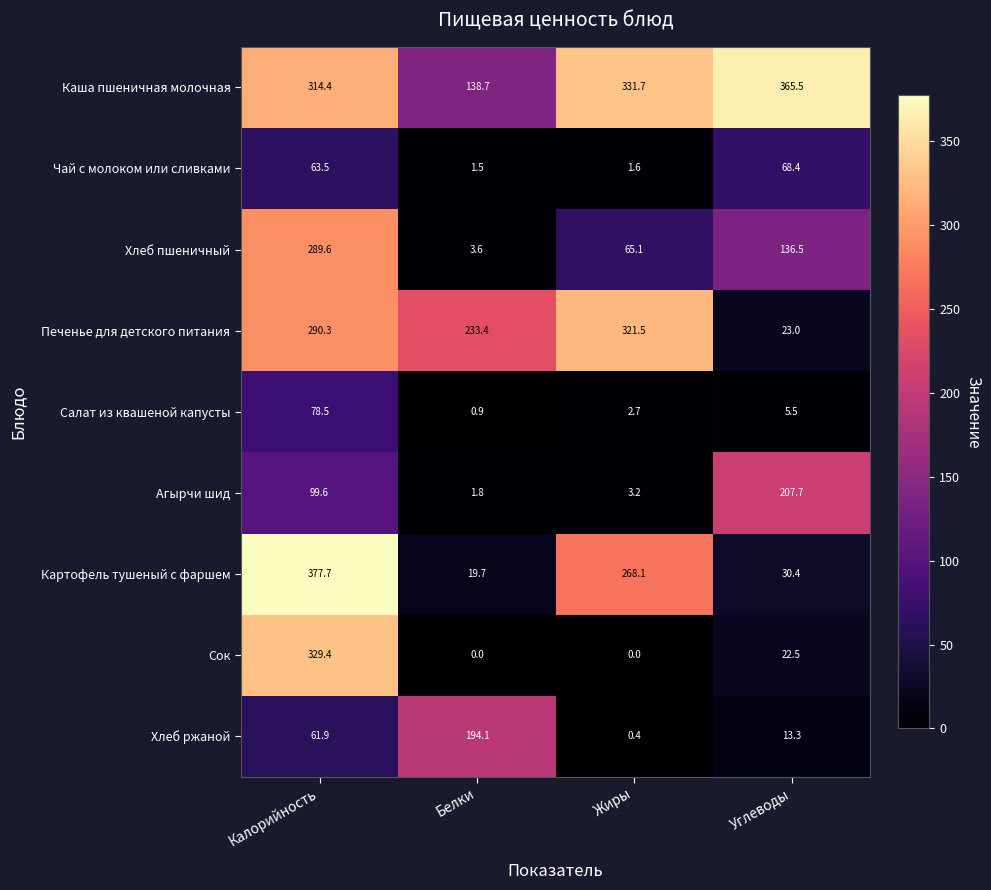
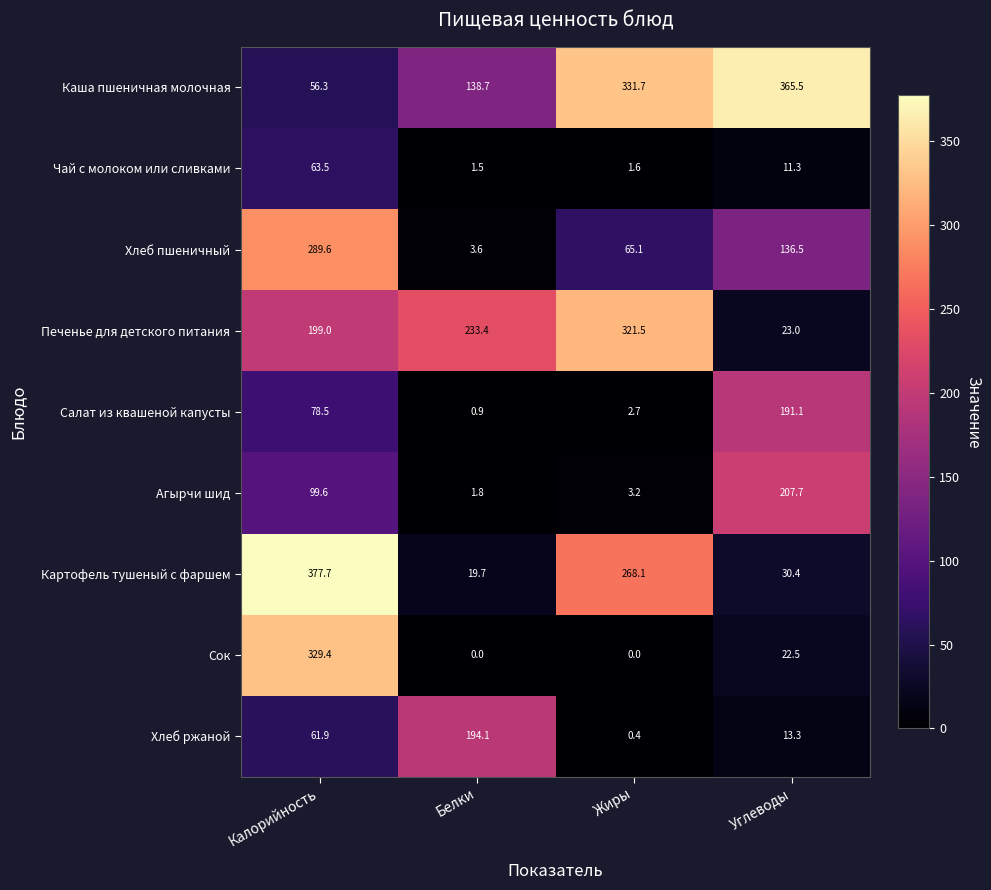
  {
    "Каша пшеничная молочная": {
-     "Калорийность": 314.4,
+     "Калорийность": 56.3,
      "Белки": 138.7,
      "Жиры": 331.7,
      "Углеводы": 365.5
    },
    "Чай с молоком или сливками": {
      "Калорийность": 63.5,
      "Белки": 1.5,
      "Жиры": 1.6,
-     "Углеводы": 68.4
+     "Углеводы": 11.3
    },
    "Хлеб пшеничный": {
      "Калорийность": 289.6,
      "Белки": 3.6,
      "Жиры": 65.1,
      "Углеводы": 136.5
    },
    "Печенье для детского питания": {
-     "Калорийность": 290.3,
+     "Калорийность": 199.0,
      "Белки": 233.4,
      "Жиры": 321.5,
      "Углеводы": 23.0
    },
    "Салат из квашеной капусты": {
      "Калорийность": 78.5,
      "Белки": 0.9,
      "Жиры": 2.7,
-     "Углеводы": 5.5
+     "Углеводы": 191.1
    },
    "Агырчи шид": {
      "Калорийность": 99.6,
      "Белки": 1.8,
      "Жиры": 3.2,
      "Углеводы": 207.7
    },
    "Картофель тушеный с фаршем": {
      "Калорийность": 377.7,
      "Белки": 19.7,
      "Жиры": 268.1,
      "Углеводы": 30.4
    },
    "Сок": {
      "Калорийность": 329.4,
      "Белки": 0.0,
      "Жиры": 0.0,
      "Углеводы": 22.5
    },
    "Хлеб ржаной": {
      "Калорийность": 61.9,
      "Белки": 194.1,
      "Жиры": 0.4,
      "Углеводы": 13.3
    }
  }
